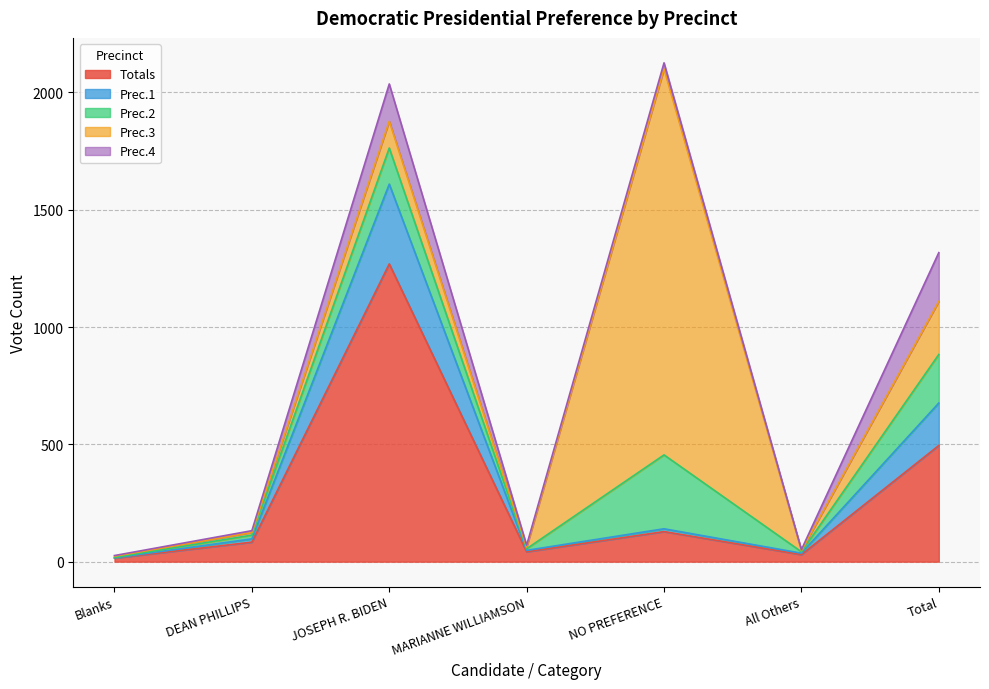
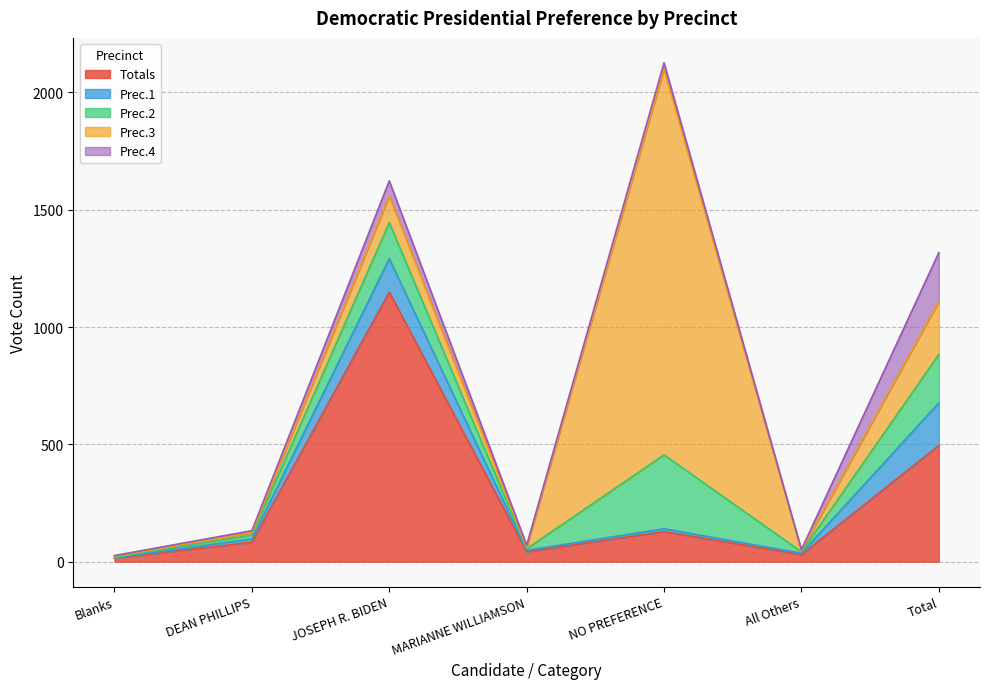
  {
    "Totals": {
      "DEAN PHILLIPS": 80,
-     "JOSEPH R. BIDEN": 1270,
+     "JOSEPH R. BIDEN": 1150,
      "NO PREFERENCE": 130,
      "Total": 500
    },
    "Prec.1": {
      "DEAN PHILLIPS": 10,
-     "JOSEPH R. BIDEN": 340,
+     "JOSEPH R. BIDEN": 140,
      "NO PREFERENCE": 10,
      "Total": 180
    },
    "Prec.2": {
      "DEAN PHILLIPS": 20,
      "JOSEPH R. BIDEN": 150,
      "NO PREFERENCE": 320,
      "Total": 210
    },
    "Prec.3": {
      "JOSEPH R. BIDEN": 110,
      "NO PREFERENCE": 1650,
      "Total": 230
    },
    "Prec.4": {
-     "JOSEPH R. BIDEN": 160,
+     "JOSEPH R. BIDEN": 60,
      "NO PREFERENCE": 30,
      "Total": 210
    }
  }
